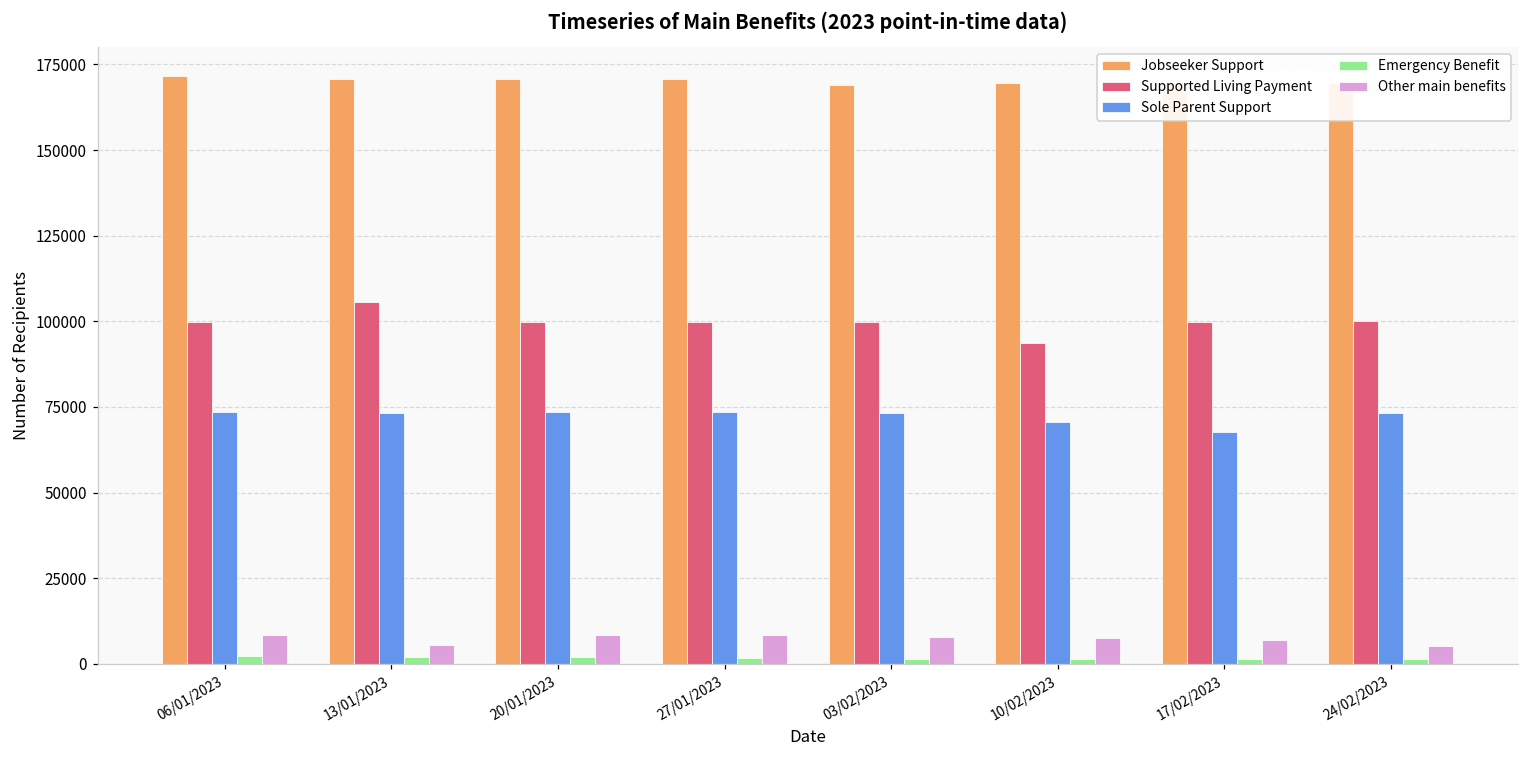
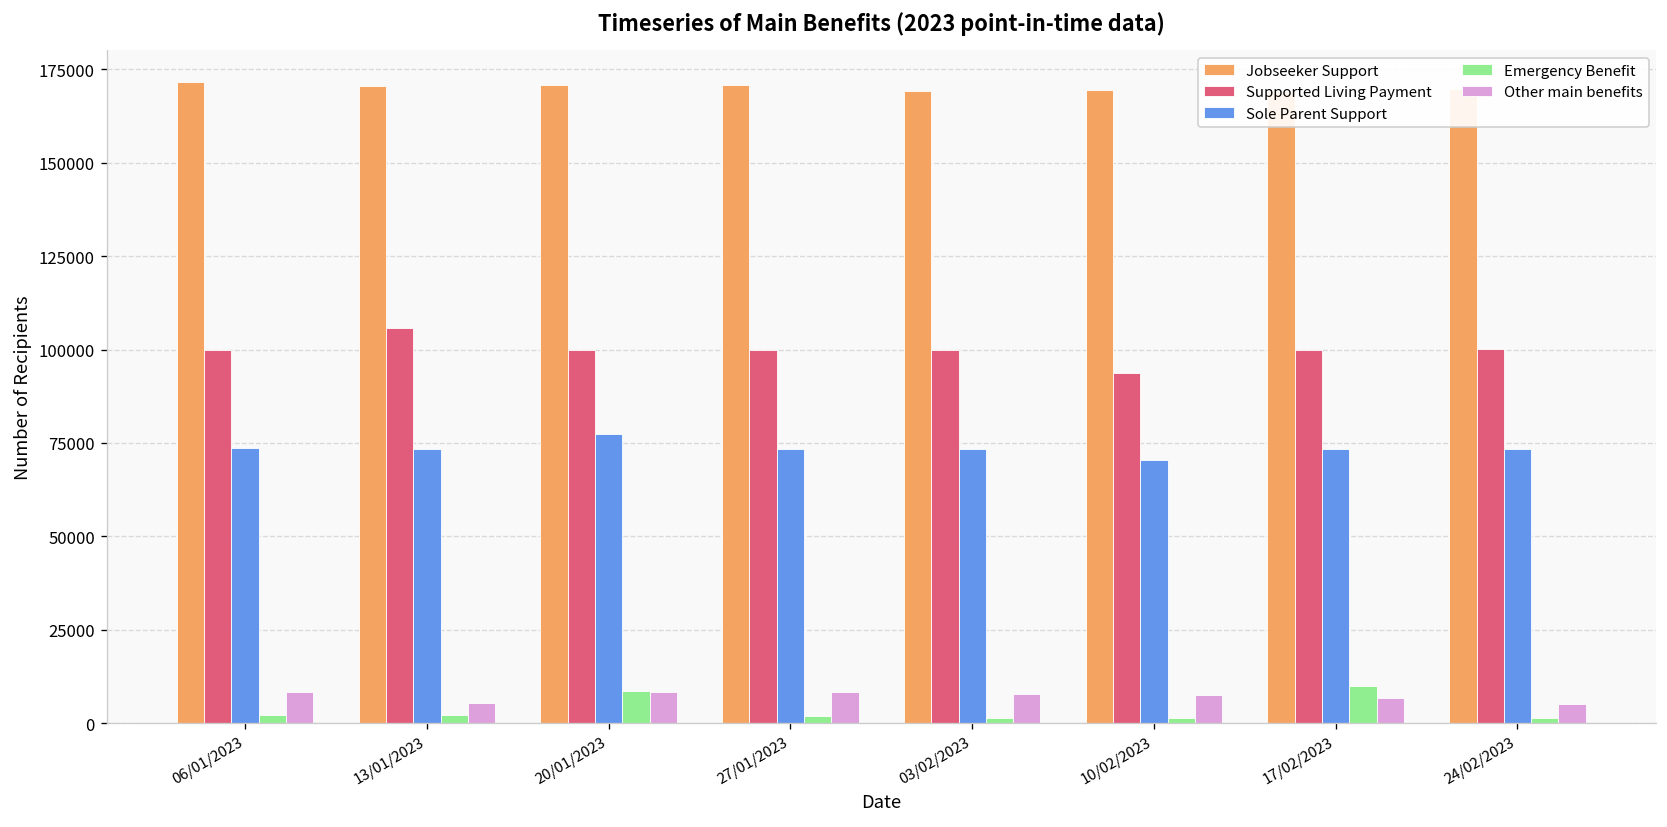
  {
    "Jobseeker Support": {
      "06/01/2023": 172000,
      "13/01/2023": 171000,
      "20/01/2023": 171000,
      "27/01/2023": 171000,
      "03/02/2023": 169000,
      "10/02/2023": 169000
    },
    "Supported Living Payment": {
      "06/01/2023": 100000,
      "13/01/2023": 106000,
      "20/01/2023": 100000,
      "27/01/2023": 100000,
      "03/02/2023": 100000,
      "10/02/2023": 94000,
      "17/02/2023": 100000,
      "24/02/2023": 100000
    },
    "Sole Parent Support": {
      "06/01/2023": 74000,
      "13/01/2023": 73000,
-     "20/01/2023": 73000,
+     "20/01/2023": 77000,
      "27/01/2023": 73000,
      "03/02/2023": 73000,
      "10/02/2023": 70000,
-     "17/02/2023": 68000,
+     "17/02/2023": 73000,
      "24/02/2023": 73000
    },
    "Emergency Benefit": {
      "06/01/2023": 2000,
      "13/01/2023": 2000,
-     "20/01/2023": 2000,
+     "20/01/2023": 9000,
      "27/01/2023": 2000,
      "03/02/2023": 2000,
      "10/02/2023": 1000,
-     "17/02/2023": 1000,
+     "17/02/2023": 10000,
      "24/02/2023": 1000
    },
    "Other main benefits": {
      "06/01/2023": 8000,
      "13/01/2023": 5000,
      "20/01/2023": 8000,
      "27/01/2023": 8000,
      "03/02/2023": 8000,
      "10/02/2023": 8000,
      "17/02/2023": 7000,
      "24/02/2023": 5000
    }
  }
